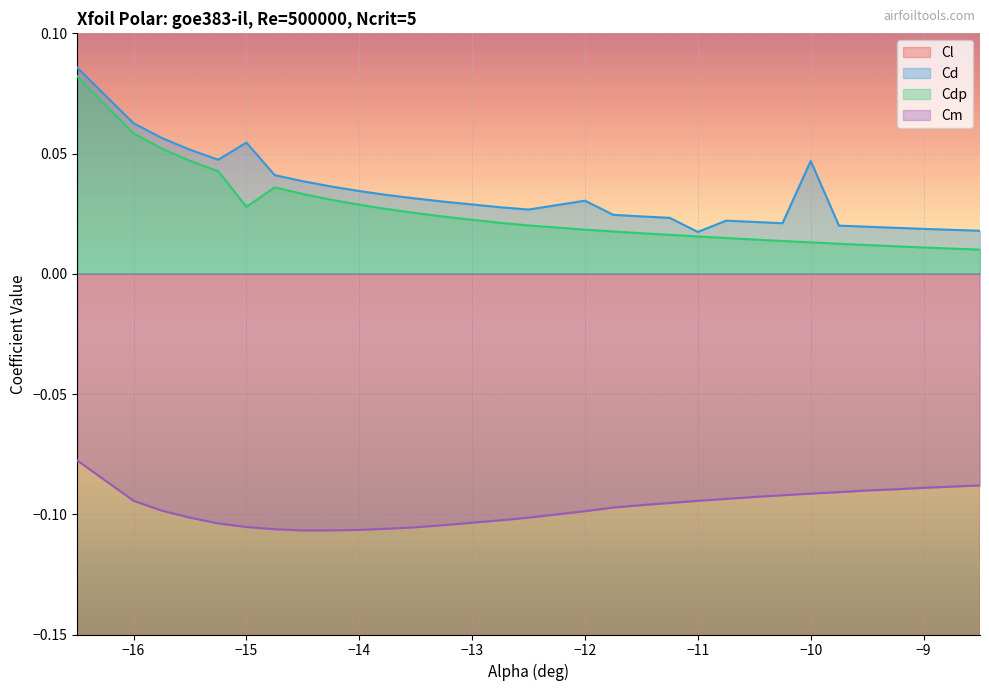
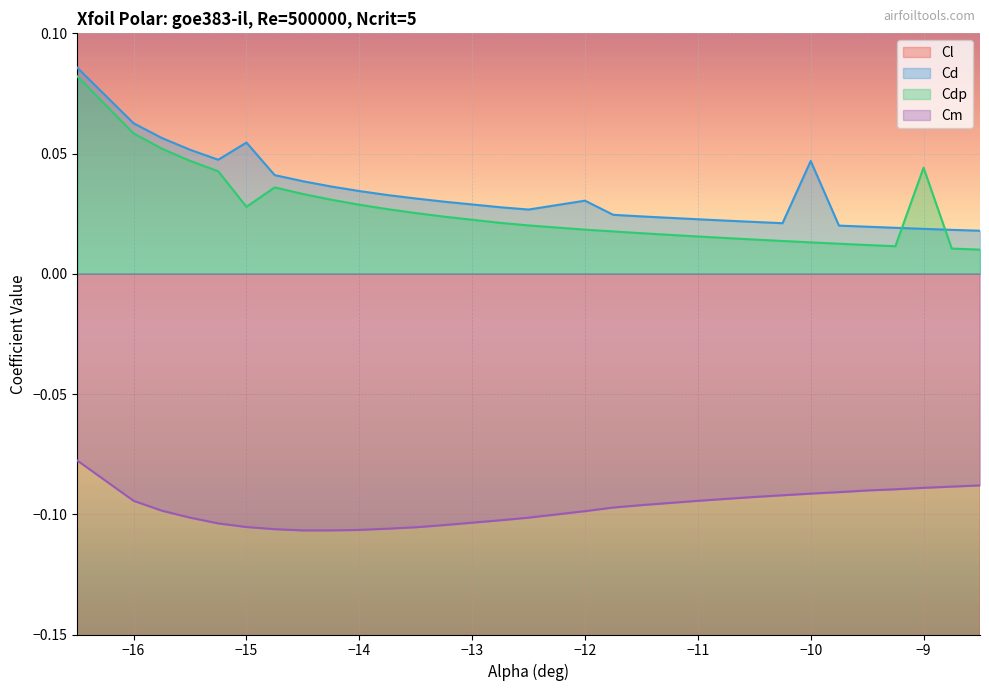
  {
    "Cd": {
      "−16": 0.063,
      "−15": 0.055,
      "−14": 0.034,
      "−12": 0.030,
-     "−11": 0.017,
+     "−11": 0.023,
      "−10": 0.047,
      "−9": 0.019
    },
    "Cdp": {
      "−16": 0.058,
      "−15": 0.028,
      "−14": 0.029,
      "−12": 0.018,
      "−11": 0.016,
      "−10": 0.013,
-     "−9": 0.011
+     "−9": 0.044
    }
  }
